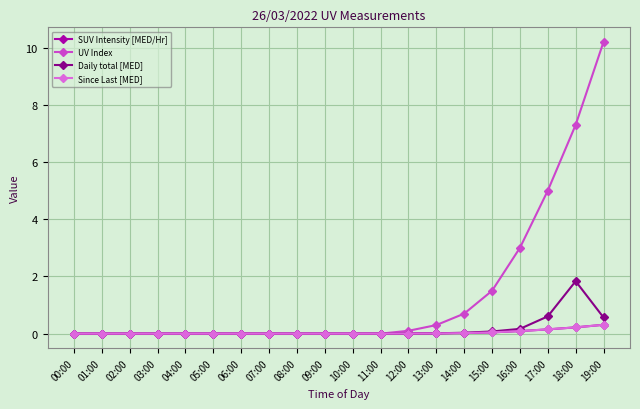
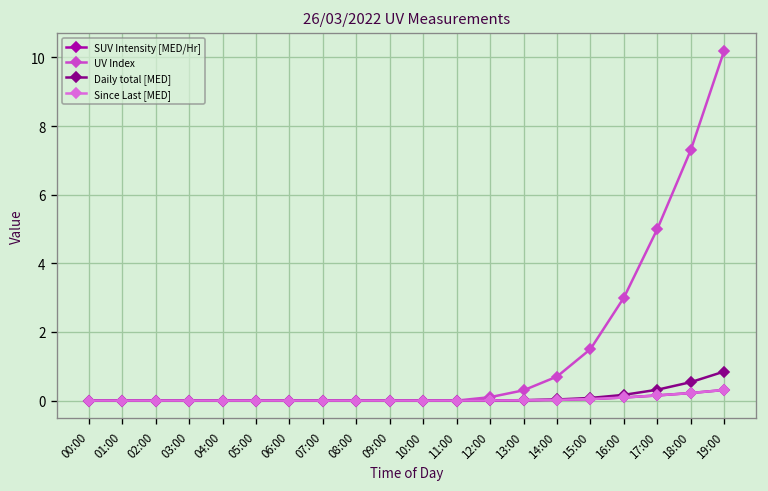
  {
    "Daily total [MED]": {
-     "17:00": 0.6,
-     "18:00": 1.8,
-     "19:00": 0.6
+     "17:00": 0.3,
+     "18:00": 0.5,
+     "19:00": 0.8
    }
  }
